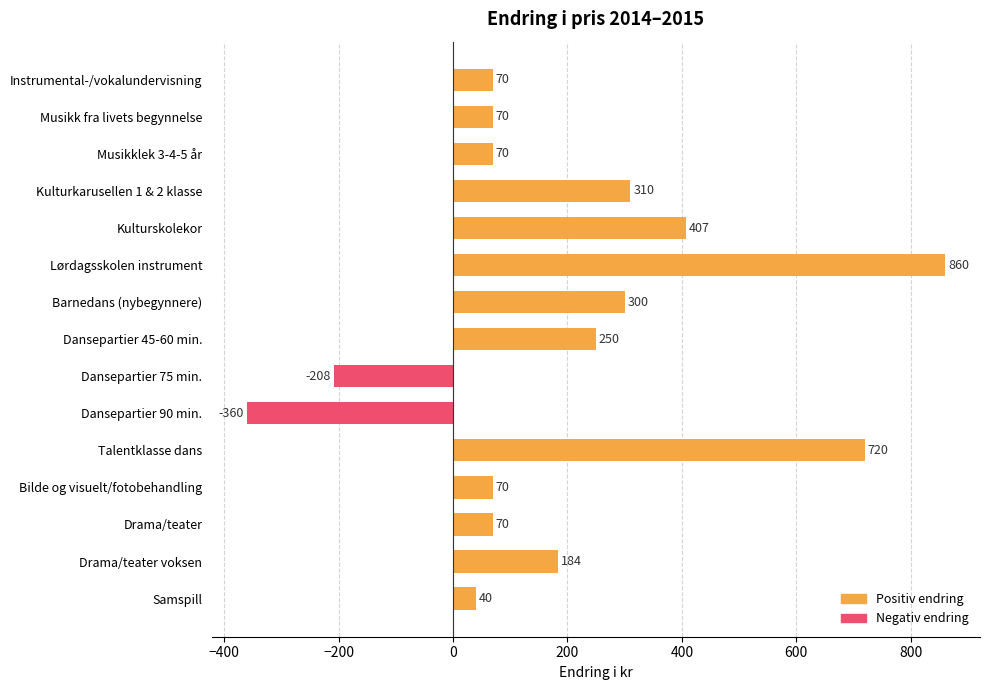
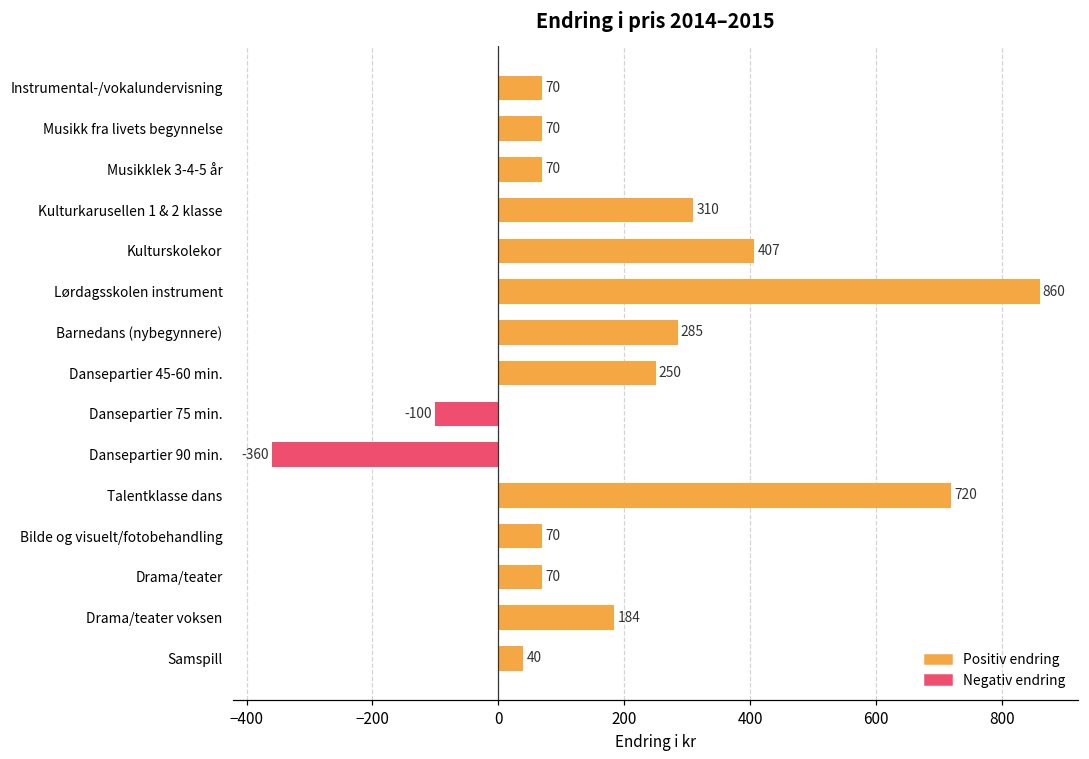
  {
    "Instrumental-/vokalundervisning": 70,
    "Musikk fra livets begynnelse": 70,
    "Musikklek 3-4-5 år": 70,
    "Kulturkarusellen 1 & 2 klasse": 310,
    "Kulturskolekor": 407,
    "Lørdagsskolen instrument": 860,
-   "Barnedans (nybegynnere)": 300,
+   "Barnedans (nybegynnere)": 285,
    "Dansepartier 45-60 min.": 250,
-   "Dansepartier 75 min.": -208,
+   "Dansepartier 75 min.": -100,
    "Dansepartier 90 min.": -360,
    "Talentklasse dans": 720,
    "Bilde og visuelt/fotobehandling": 70,
    "Drama/teater": 70,
    "Drama/teater voksen": 184,
    "Samspill": 40
  }
